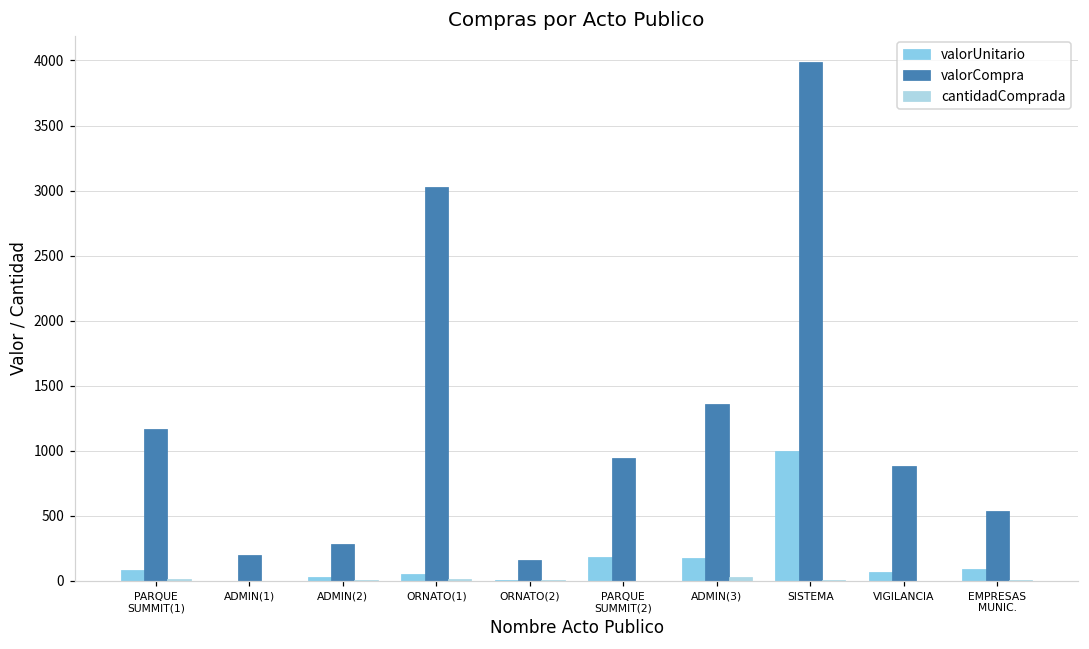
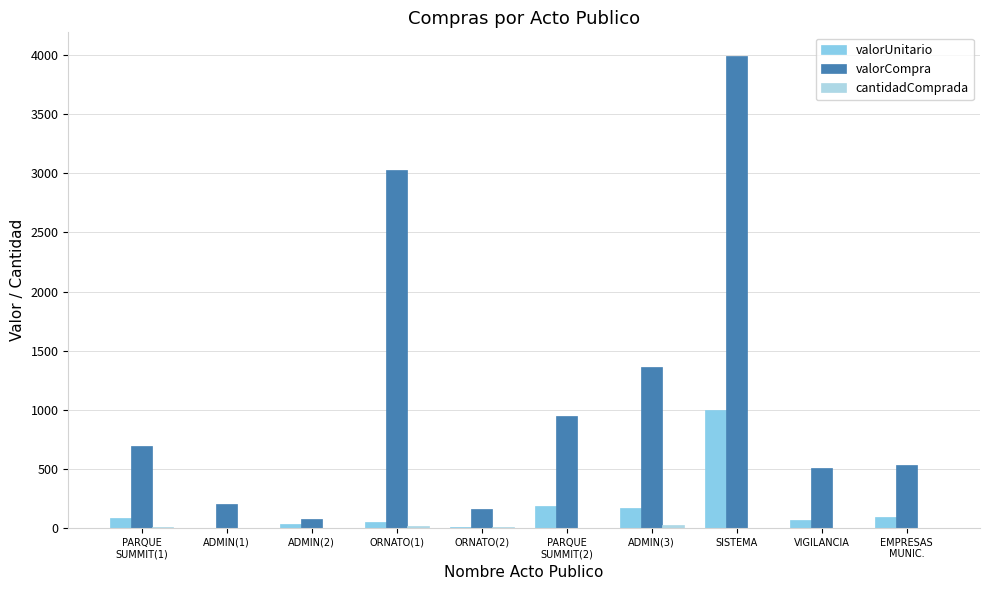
  {
    "valorCompra": {
-     "PARQUE SUMMIT(1)": 1170,
+     "PARQUE SUMMIT(1)": 690,
      "ADMIN(1)": 200,
-     "ADMIN(2)": 280,
+     "ADMIN(2)": 70,
      "ORNATO(1)": 3020,
      "ORNATO(2)": 160,
      "PARQUE SUMMIT(2)": 950,
      "ADMIN(3)": 1360,
      "SISTEMA": 3990,
-     "VIGILANCIA": 880,
+     "VIGILANCIA": 510,
      "EMPRESAS MUNIC.": 530
    }
  }
